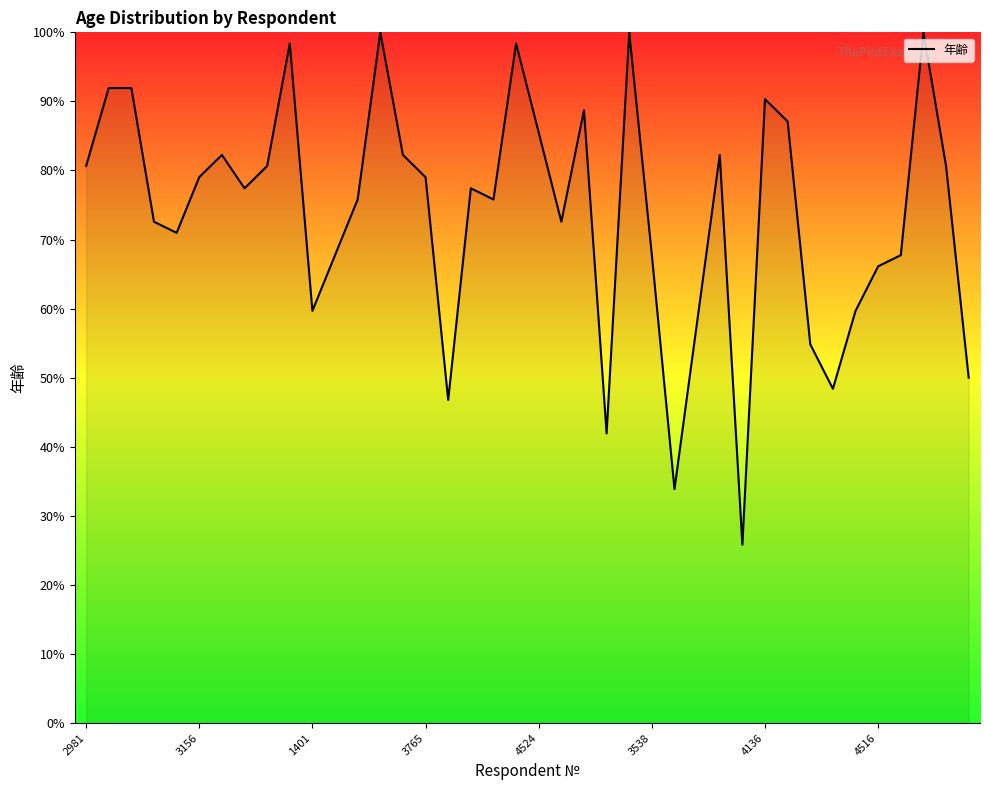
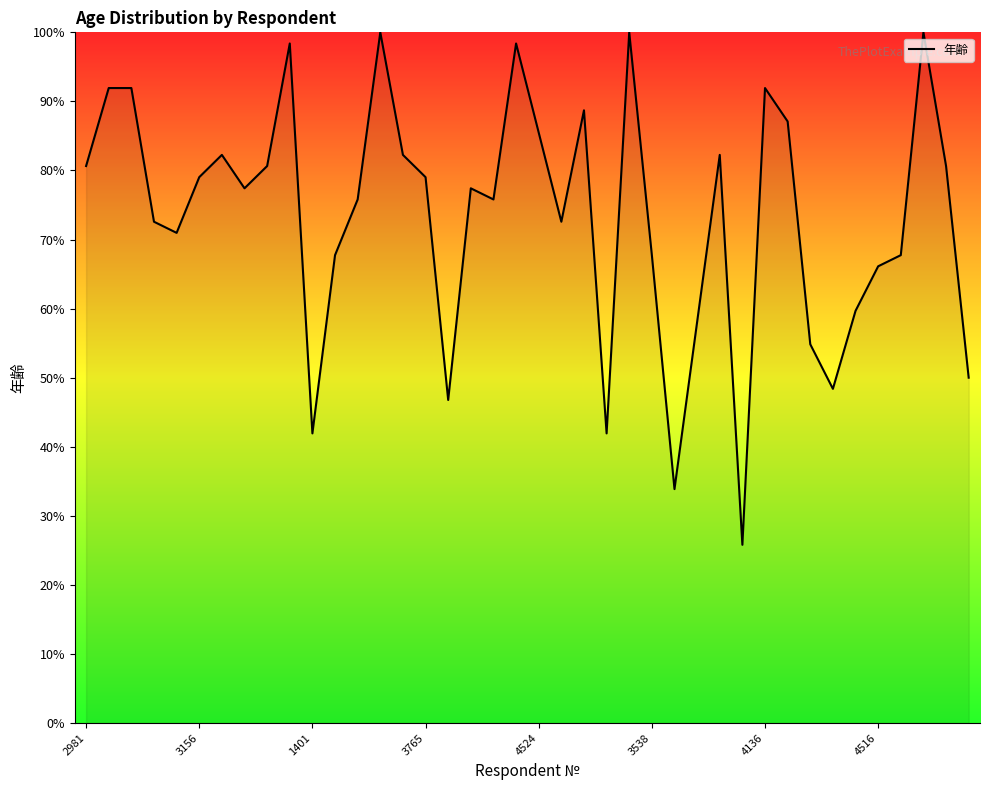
  {
    "2981": "81%",
    "3156": "79%",
-   "1401": "60%",
+   "1401": "42%",
    "3765": "79%",
    "4524": "85%",
    "3538": "68%",
-   "4136": "90%",
+   "4136": "92%",
    "4516": "66%"
  }
